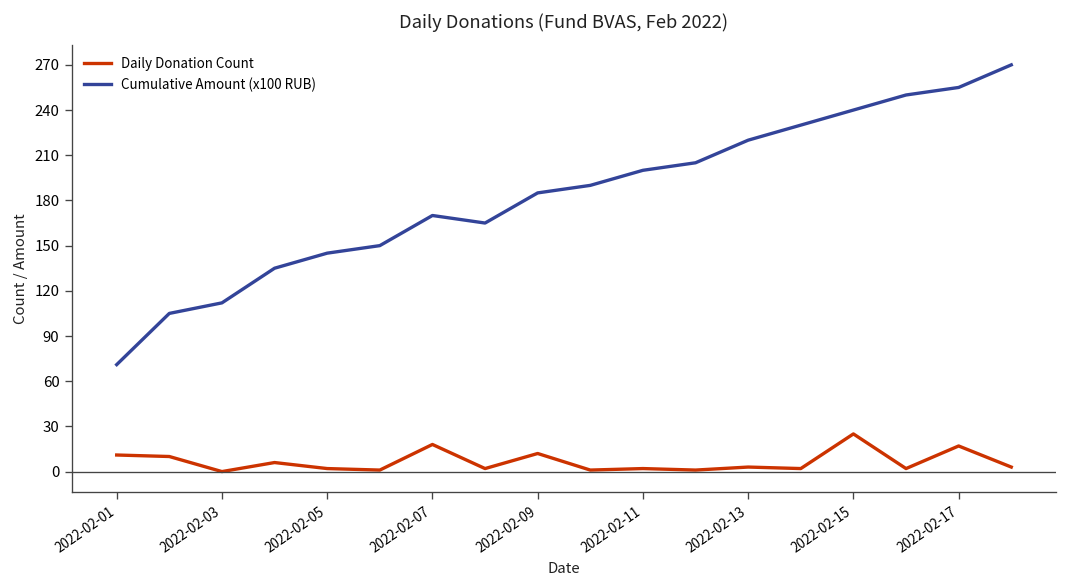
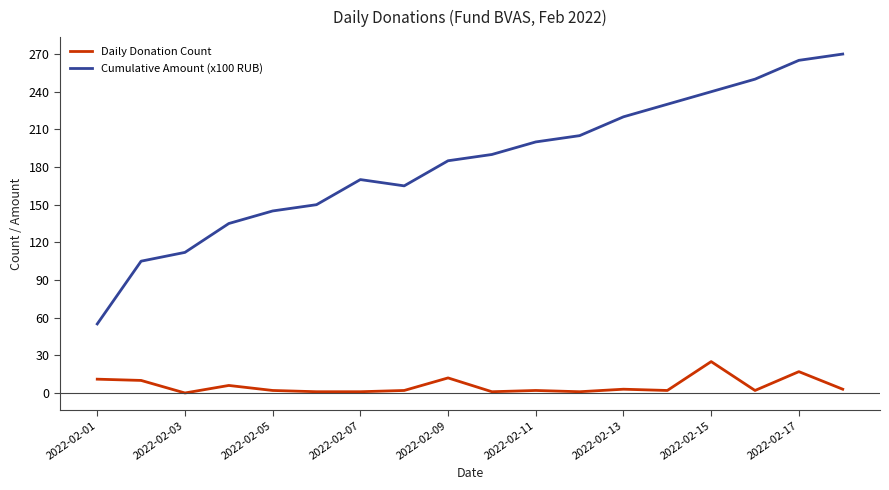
  {
    "Daily Donation Count": {
      "2022-02-01": 11,
      "2022-02-03": 0,
      "2022-02-05": 2,
-     "2022-02-07": 18,
+     "2022-02-07": 1,
      "2022-02-09": 12,
      "2022-02-11": 2,
      "2022-02-13": 3,
      "2022-02-15": 25,
      "2022-02-17": 17
    },
    "Cumulative Amount (x100 RUB)": {
-     "2022-02-01": 71,
+     "2022-02-01": 55,
      "2022-02-03": 112,
      "2022-02-05": 145,
      "2022-02-07": 170,
      "2022-02-09": 185,
      "2022-02-11": 200,
      "2022-02-13": 220,
      "2022-02-15": 240,
-     "2022-02-17": 255
+     "2022-02-17": 265
    }
  }
